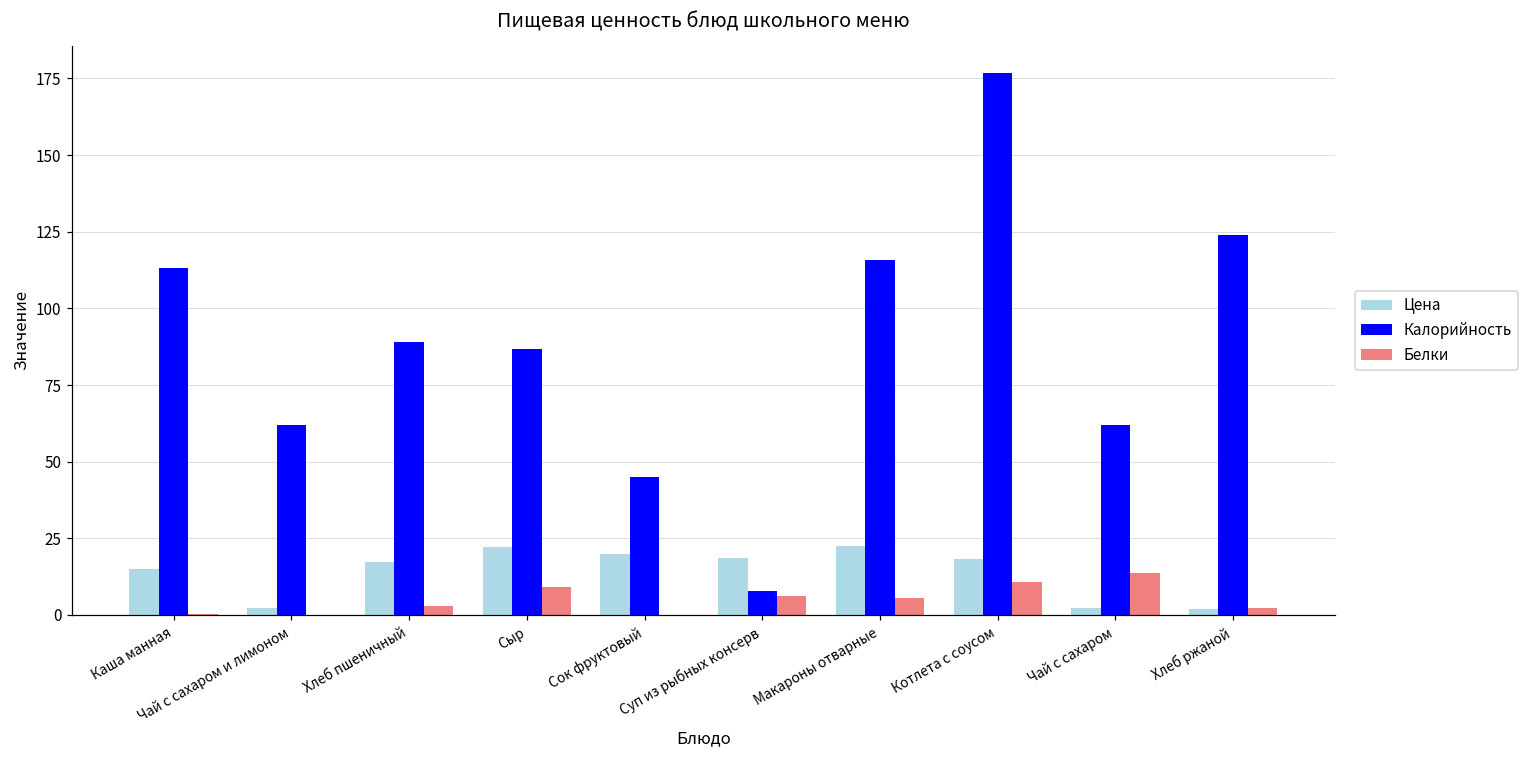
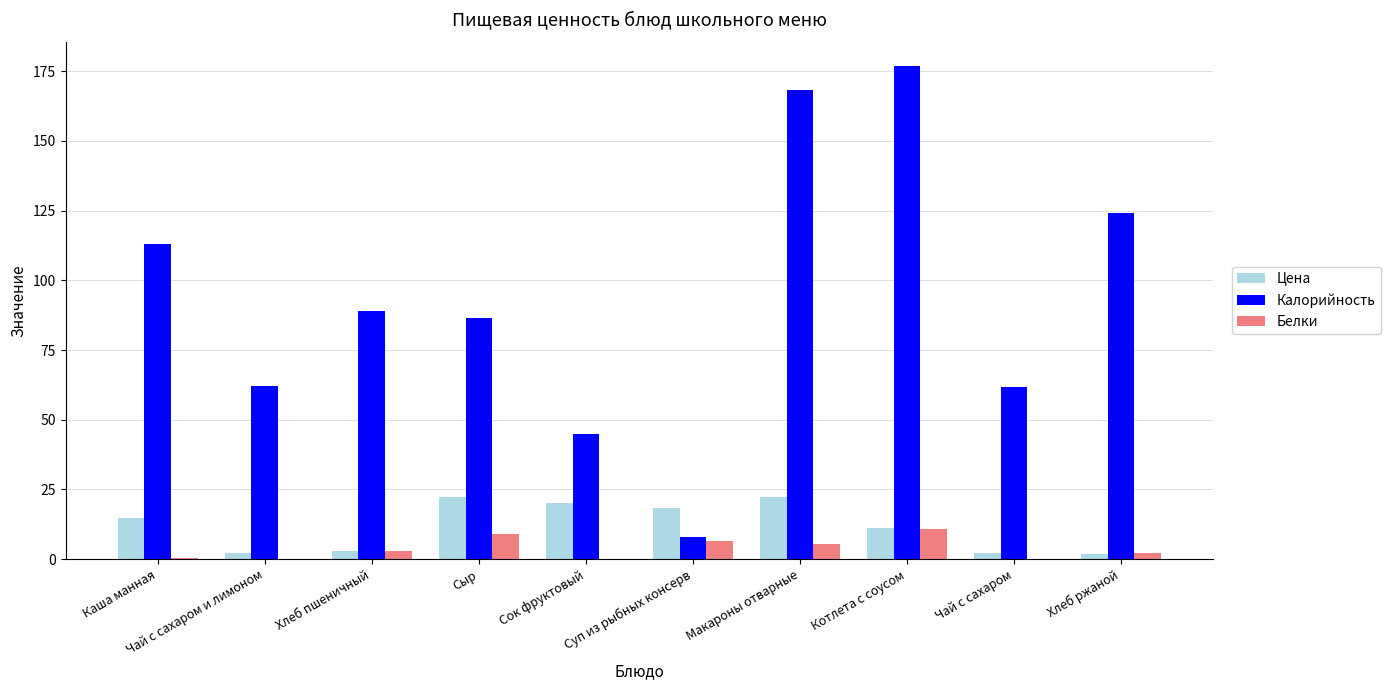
  {
    "Цена": {
      "Каша манная": 15,
      "Чай с сахаром и лимоном": 2,
-     "Хлеб пшеничный": 17,
+     "Хлеб пшеничный": 3,
      "Сыр": 22,
      "Сок фруктовый": 20,
      "Суп из рыбных консерв": 19,
      "Макароны отварные": 22,
-     "Котлета с соусом": 18,
+     "Котлета с соусом": 11,
      "Чай с сахаром": 2,
      "Хлеб ржаной": 2
    },
    "Калорийность": {
      "Каша манная": 113,
      "Чай с сахаром и лимоном": 62,
      "Хлеб пшеничный": 89,
      "Сыр": 87,
      "Сок фруктовый": 45,
      "Суп из рыбных консерв": 8,
-     "Макароны отварные": 116,
+     "Макароны отварные": 168,
      "Котлета с соусом": 177,
      "Чай с сахаром": 62,
      "Хлеб ржаной": 124
    },
    "Белки": {
      "Хлеб пшеничный": 3,
      "Сыр": 9,
      "Сок фруктовый": 0,
      "Суп из рыбных консерв": 6,
      "Макароны отварные": 6,
      "Котлета с соусом": 11,
-     "Чай с сахаром": 14,
+     "Чай с сахаром": 0,
      "Хлеб ржаной": 2
    }
  }
